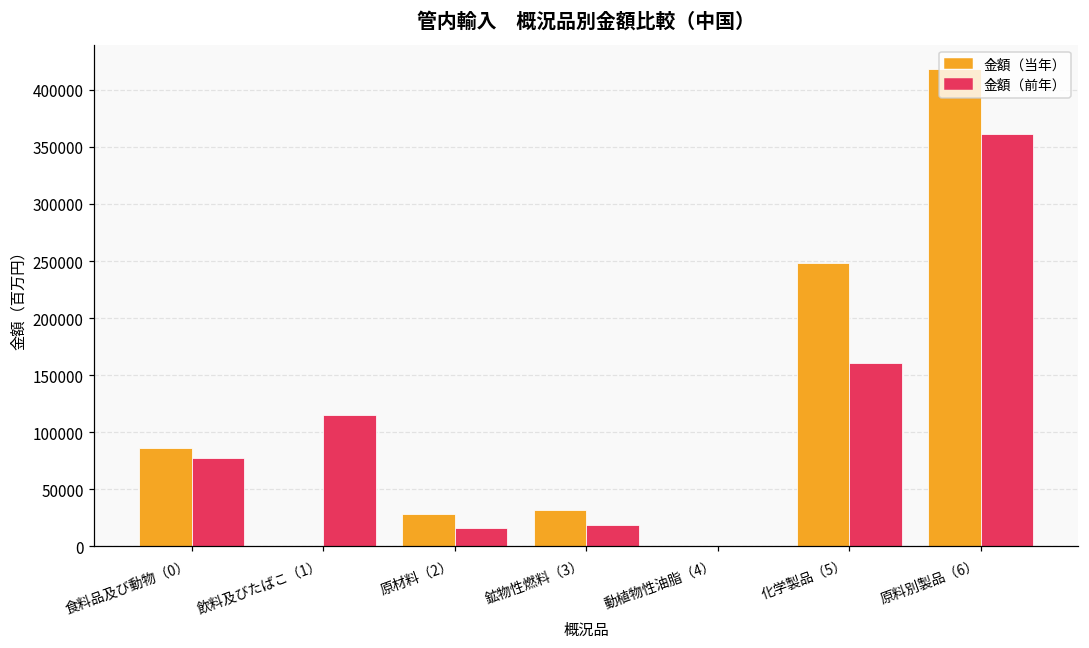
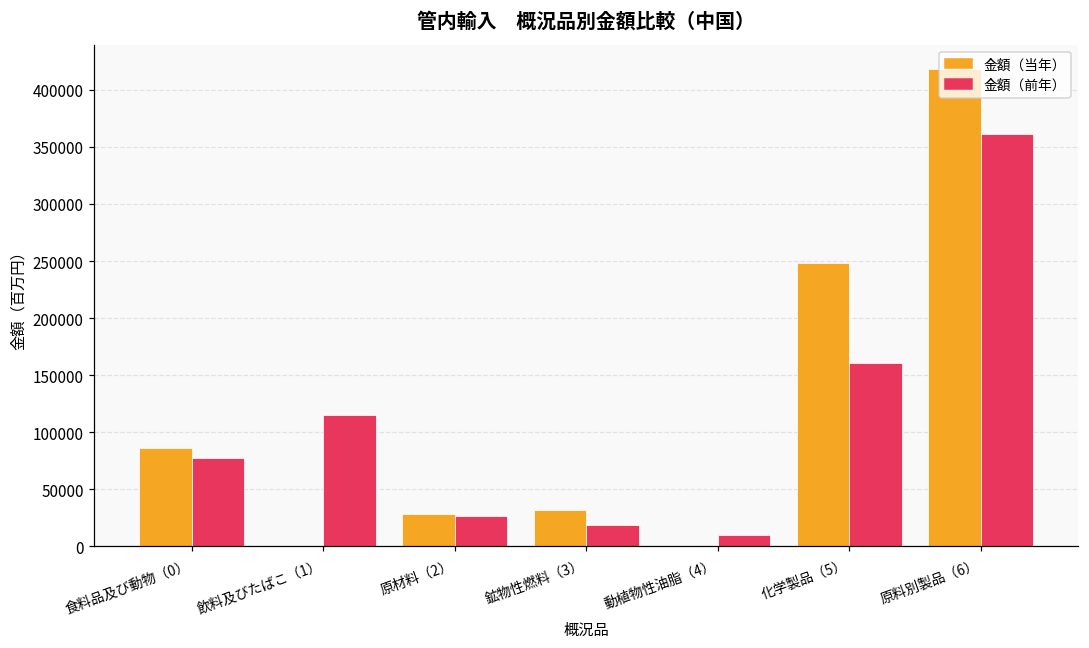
  {
    "金額（当年）": {
      "食料品及び動物（0）": 86000,
      "原材料（2）": 29000,
      "鉱物性燃料（3）": 32000,
      "化学製品（5）": 248000
    },
    "金額（前年）": {
      "食料品及び動物（0）": 77000,
      "飲料及びたばこ（1）": 115000,
-     "原材料（2）": 16000,
+     "原材料（2）": 26000,
      "鉱物性燃料（3）": 18000,
-     "動植物性油脂（4）": 1000,
+     "動植物性油脂（4）": 10000,
      "化学製品（5）": 161000,
      "原料別製品（6）": 361000
    }
  }
